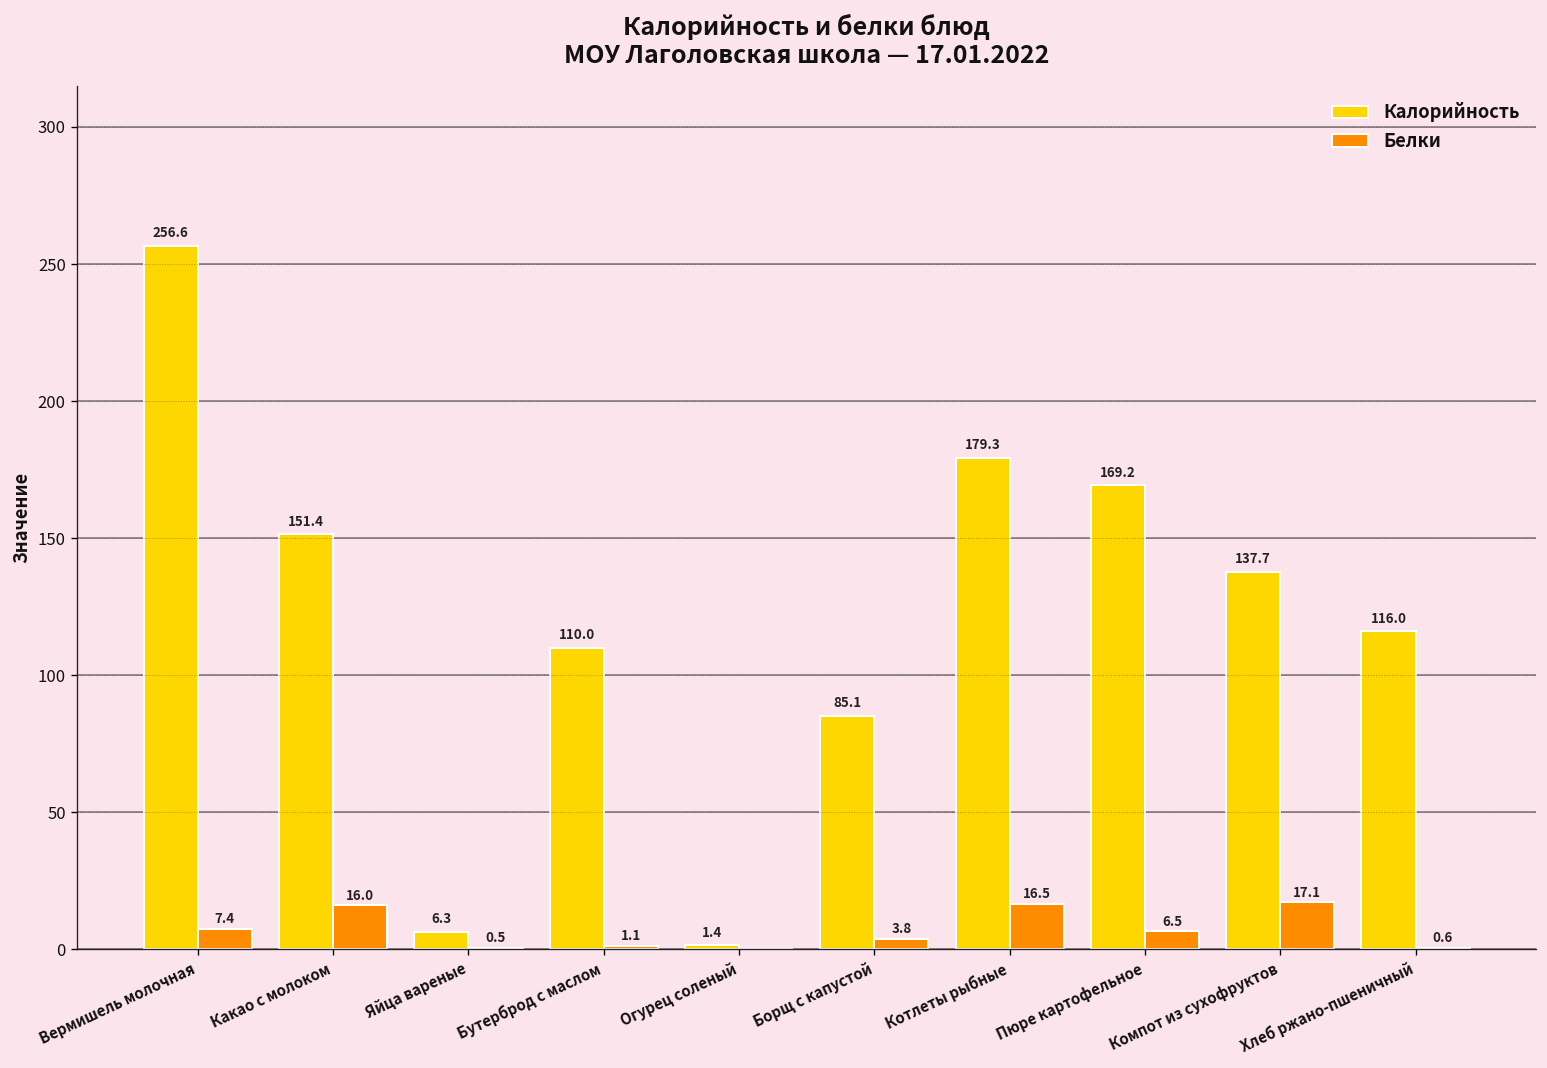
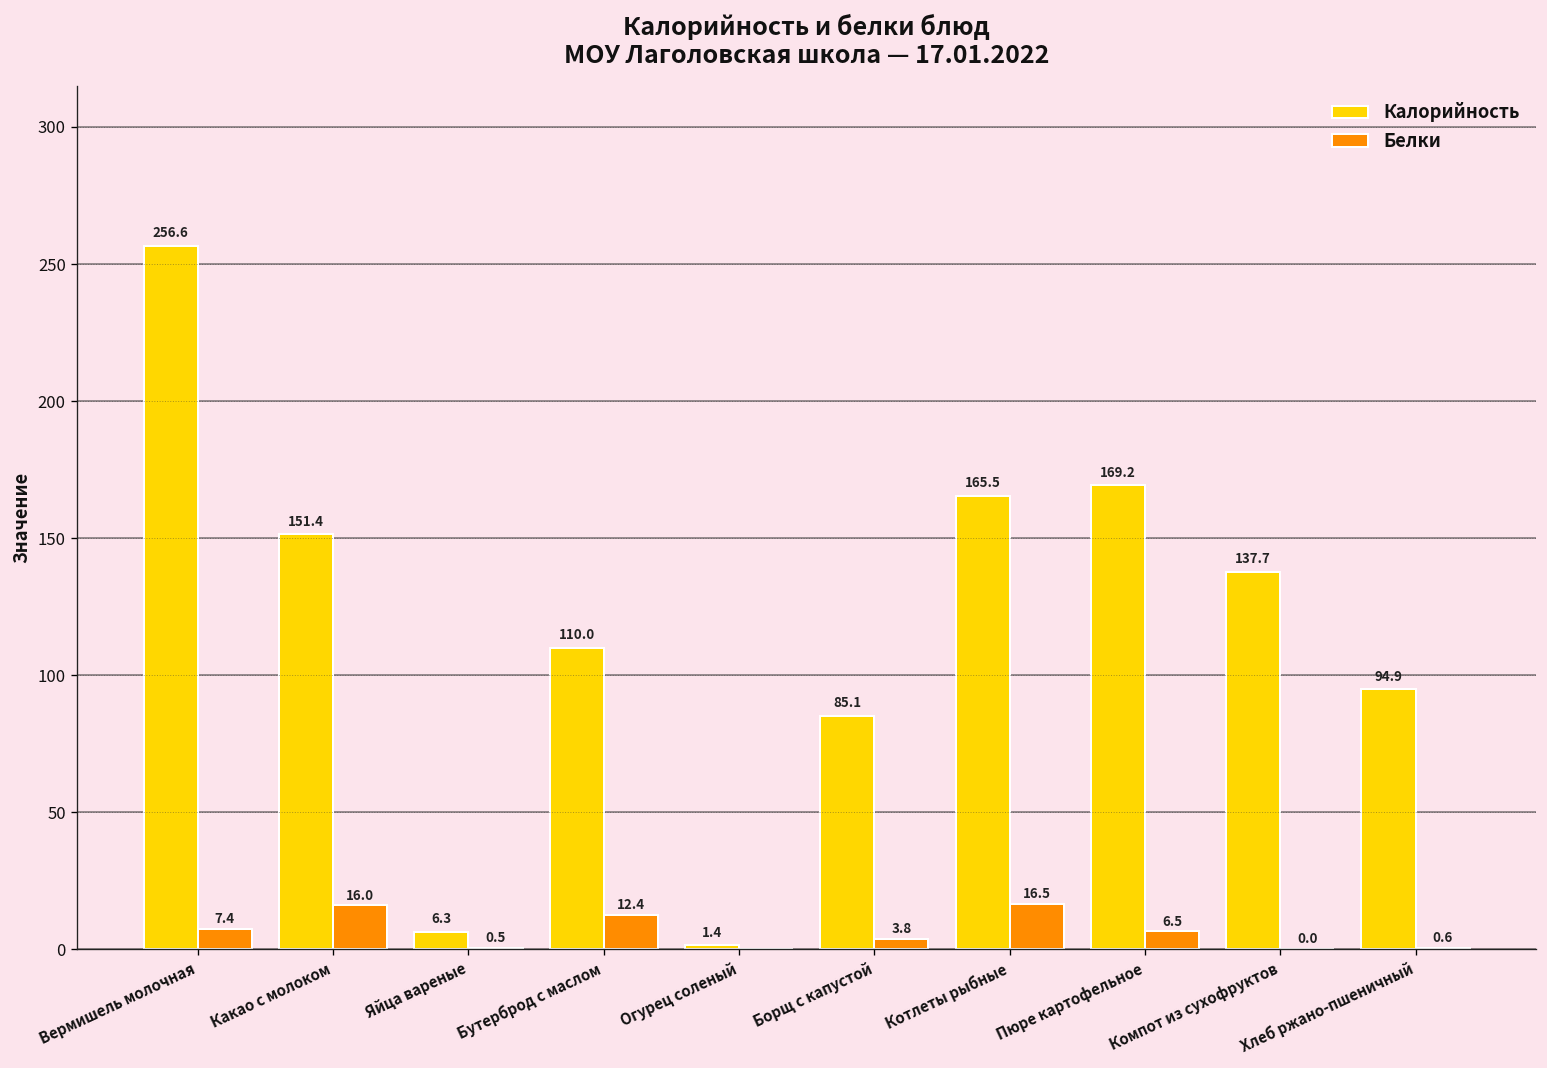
  {
    "Калорийность": {
      "Вермишель молочная": 256.6,
      "Какао с молоком": 151.4,
      "Яйца вареные": 6.3,
      "Бутерброд с маслом": 110.0,
      "Огурец соленый": 1.4,
      "Борщ с капустой": 85.1,
-     "Котлеты рыбные": 179.3,
+     "Котлеты рыбные": 165.5,
      "Пюре картофельное": 169.2,
      "Компот из сухофруктов": 137.7,
-     "Хлеб ржано-пшеничный": 116.0
+     "Хлеб ржано-пшеничный": 94.9
    },
    "Белки": {
      "Вермишель молочная": 7.4,
      "Какао с молоком": 16.0,
      "Яйца вареные": 0.5,
-     "Бутерброд с маслом": 1.1,
+     "Бутерброд с маслом": 12.4,
      "Борщ с капустой": 3.8,
      "Котлеты рыбные": 16.5,
      "Пюре картофельное": 6.5,
-     "Компот из сухофруктов": 17.1,
+     "Компот из сухофруктов": 0.0,
      "Хлеб ржано-пшеничный": 0.6
    }
  }
